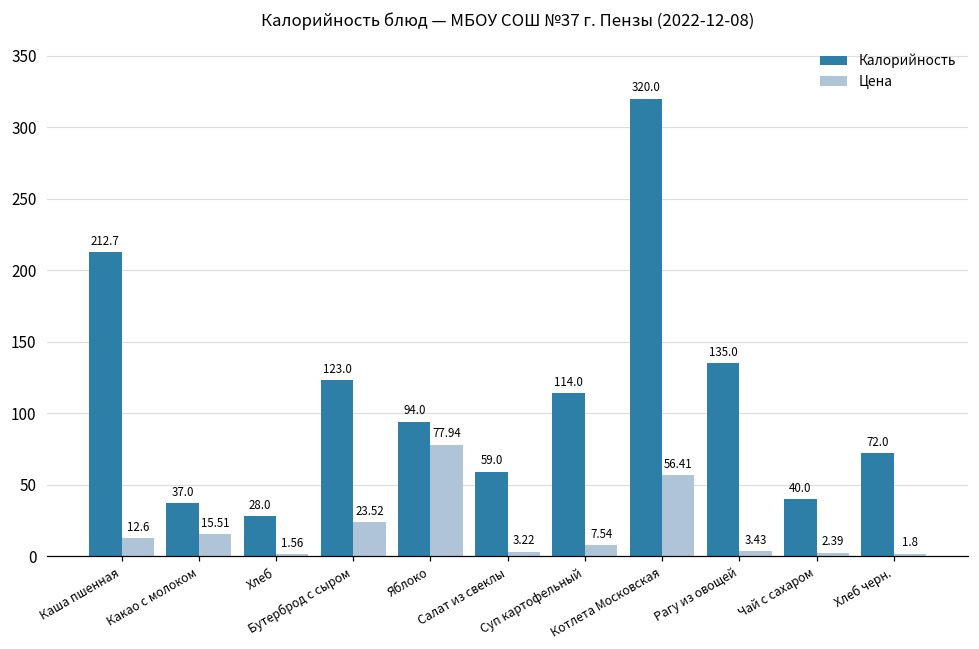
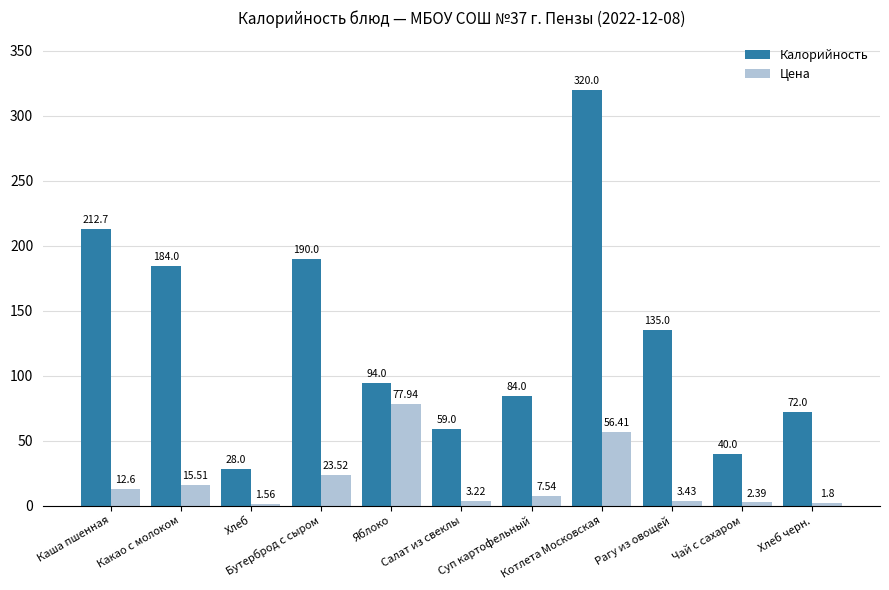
  {
    "Калорийность": {
      "Каша пшенная": 212.7,
-     "Какао с молоком": 37.0,
+     "Какао с молоком": 184.0,
      "Хлеб": 28.0,
-     "Бутерброд с сыром": 123.0,
+     "Бутерброд с сыром": 190.0,
      "Яблоко": 94.0,
      "Салат из свеклы": 59.0,
-     "Суп картофельный": 114.0,
+     "Суп картофельный": 84.0,
      "Котлета Московская": 320.0,
      "Рагу из овощей": 135.0,
      "Чай с сахаром": 40.0,
      "Хлеб черн.": 72.0
    },
    "Цена": {
      "Каша пшенная": 12.6,
      "Какао с молоком": 15.51,
      "Хлеб": 1.56,
      "Бутерброд с сыром": 23.52,
      "Яблоко": 77.94,
      "Салат из свеклы": 3.22,
      "Суп картофельный": 7.54,
      "Котлета Московская": 56.41,
      "Рагу из овощей": 3.43,
      "Чай с сахаром": 2.39,
      "Хлеб черн.": 1.8
    }
  }
